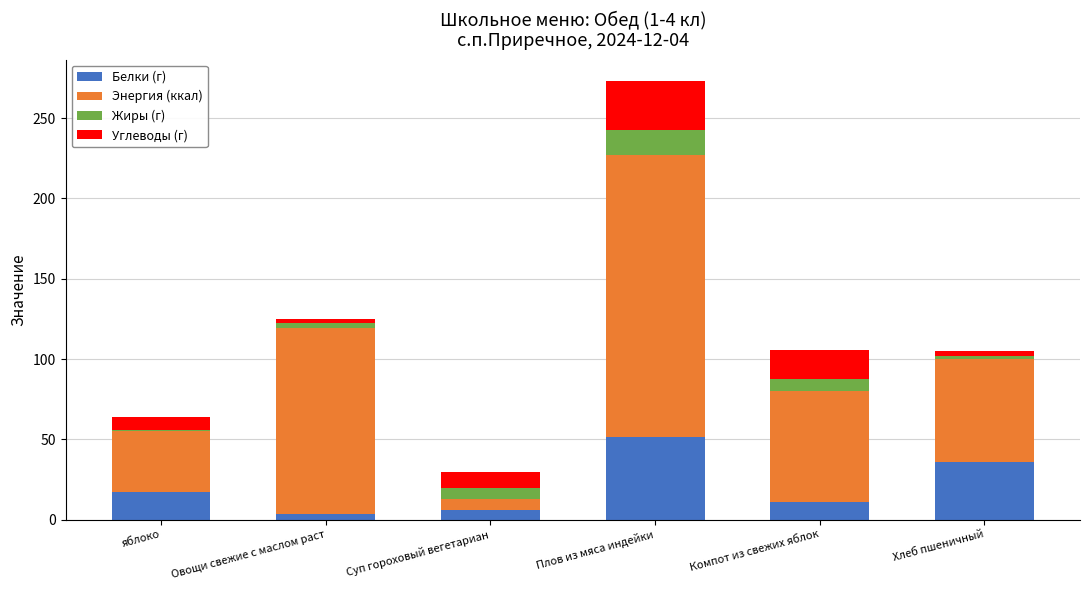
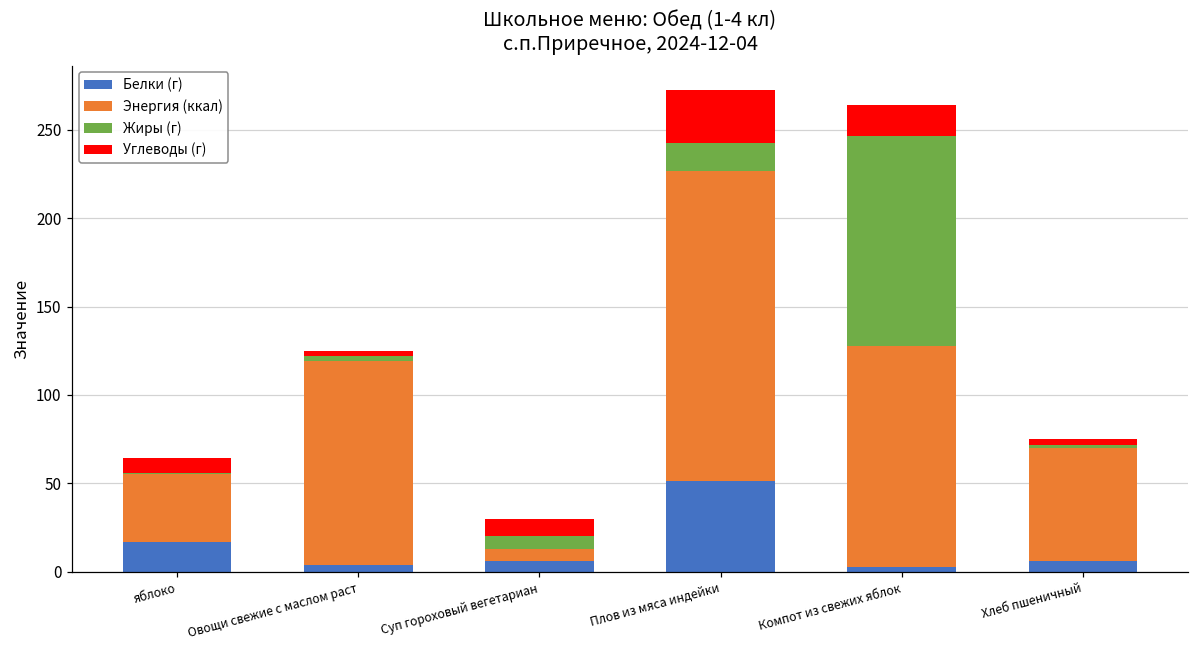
  {
    "Белки (г)": {
      "яблоко": 17,
      "Овощи свежие с маслом раст": 3,
      "Суп гороховый вегетариан": 6,
      "Плов из мяса индейки": 51,
-     "Компот из свежих яблок": 11,
-     "Хлеб пшеничный": 36
+     "Компот из свежих яблок": 3,
+     "Хлеб пшеничный": 6
    },
    "Энергия (ккал)": {
      "яблоко": 38,
      "Овощи свежие с маслом раст": 116,
      "Суп гороховый вегетариан": 7,
      "Плов из мяса индейки": 176,
-     "Компот из свежих яблок": 69,
+     "Компот из свежих яблок": 125,
      "Хлеб пшеничный": 64
    },
    "Жиры (г)": {
      "Овощи свежие с маслом раст": 3,
      "Суп гороховый вегетариан": 7,
      "Плов из мяса индейки": 16,
-     "Компот из свежих яблок": 8,
+     "Компот из свежих яблок": 119,
      "Хлеб пшеничный": 2
    },
    "Углеводы (г)": {
      "яблоко": 8,
      "Овощи свежие с маслом раст": 3,
      "Суп гороховый вегетариан": 10,
      "Плов из мяса индейки": 30,
      "Компот из свежих яблок": 18,
      "Хлеб пшеничный": 3
    }
  }
